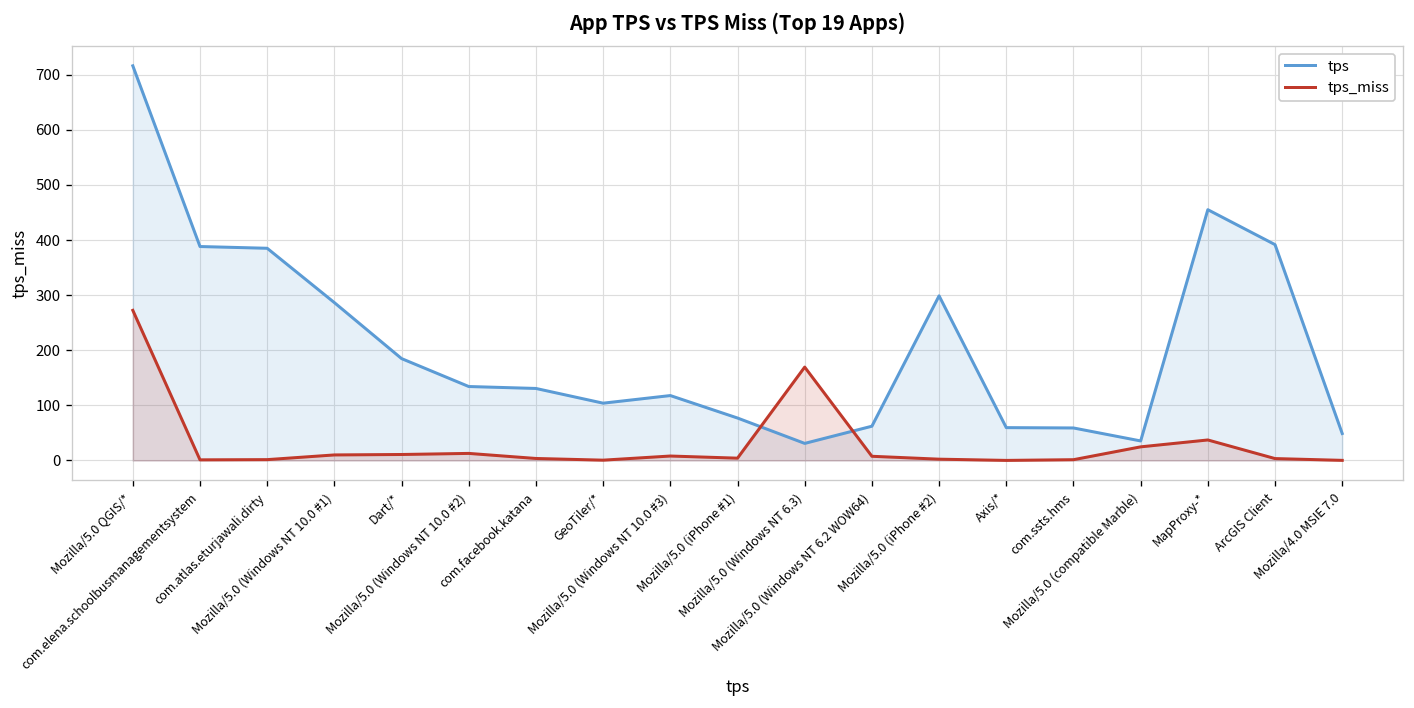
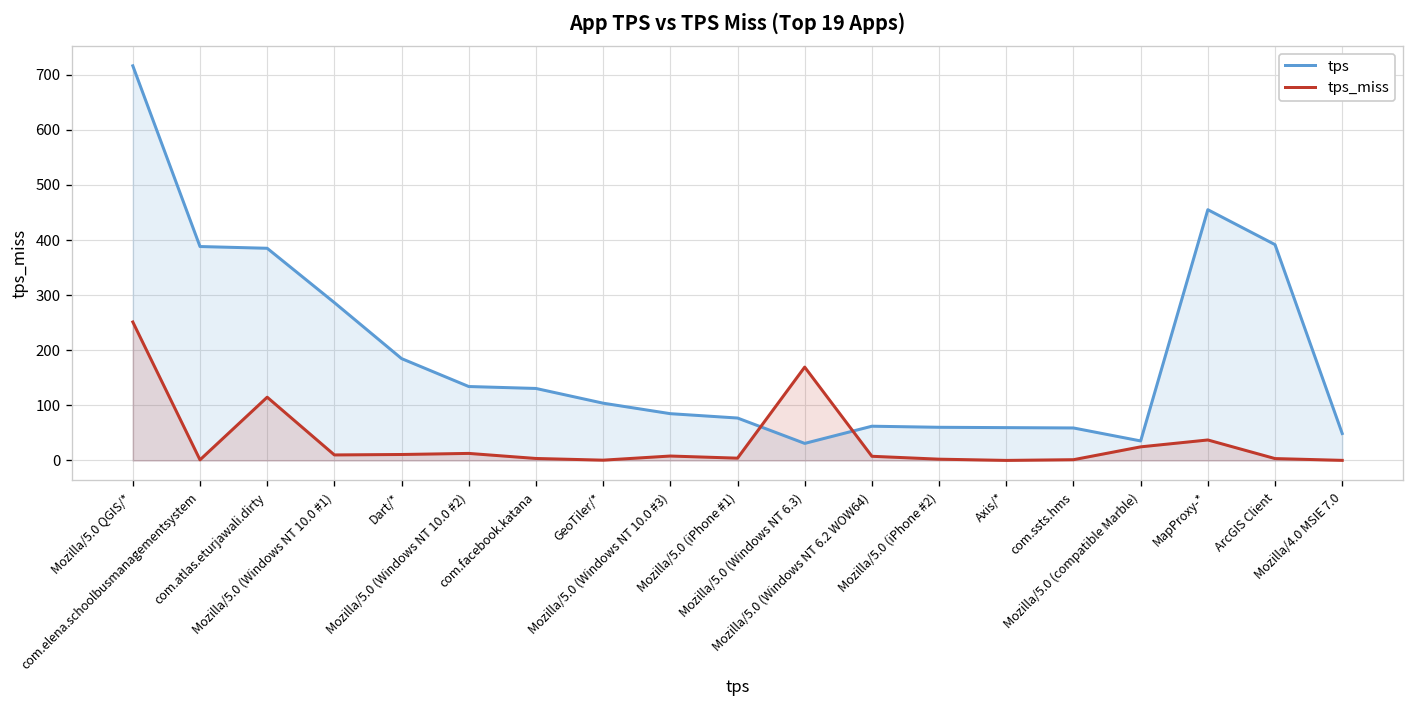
  {
    "tps": {
      "Mozilla/5.0 QGIS/*": 720,
      "com.elena.schoolbusmanagementsystem": 390,
      "com.atlas.eturjawali.dirty": 390,
      "Mozilla/5.0 (Windows NT 10.0 #1)": 290,
      "Dart/*": 180,
      "Mozilla/5.0 (Windows NT 10.0 #2)": 130,
      "com.facebook.katana": 130,
      "GeoTiler/*": 100,
-     "Mozilla/5.0 (Windows NT 10.0 #3)": 120,
+     "Mozilla/5.0 (Windows NT 10.0 #3)": 80,
      "Mozilla/5.0 (iPhone #1)": 80,
      "Mozilla/5.0 (Windows NT 6.3)": 30,
      "Mozilla/5.0 (Windows NT 6.2 WOW64)": 60,
-     "Mozilla/5.0 (iPhone #2)": 300,
+     "Mozilla/5.0 (iPhone #2)": 60,
      "Axis/*": 60,
      "com.ssts.hms": 60,
      "Mozilla/5.0 (compatible Marble)": 40,
      "MapProxy-*": 460,
      "ArcGIS Client": 390,
      "Mozilla/4.0 MSIE 7.0": 50
    },
    "tps_miss": {
-     "Mozilla/5.0 QGIS/*": 270,
+     "Mozilla/5.0 QGIS/*": 250,
      "com.elena.schoolbusmanagementsystem": 0,
-     "com.atlas.eturjawali.dirty": 0,
+     "com.atlas.eturjawali.dirty": 110,
      "Mozilla/5.0 (Windows NT 10.0 #1)": 10,
      "Dart/*": 10,
      "Mozilla/5.0 (Windows NT 10.0 #2)": 10,
      "com.facebook.katana": 0,
      "GeoTiler/*": 0,
      "Mozilla/5.0 (Windows NT 10.0 #3)": 10,
      "Mozilla/5.0 (iPhone #1)": 0,
      "Mozilla/5.0 (Windows NT 6.3)": 170,
      "Mozilla/5.0 (Windows NT 6.2 WOW64)": 10,
      "Mozilla/5.0 (iPhone #2)": 0,
      "Axis/*": 0,
      "com.ssts.hms": 0,
      "Mozilla/5.0 (compatible Marble)": 20,
      "MapProxy-*": 40,
      "ArcGIS Client": 0,
      "Mozilla/4.0 MSIE 7.0": 0
    }
  }
